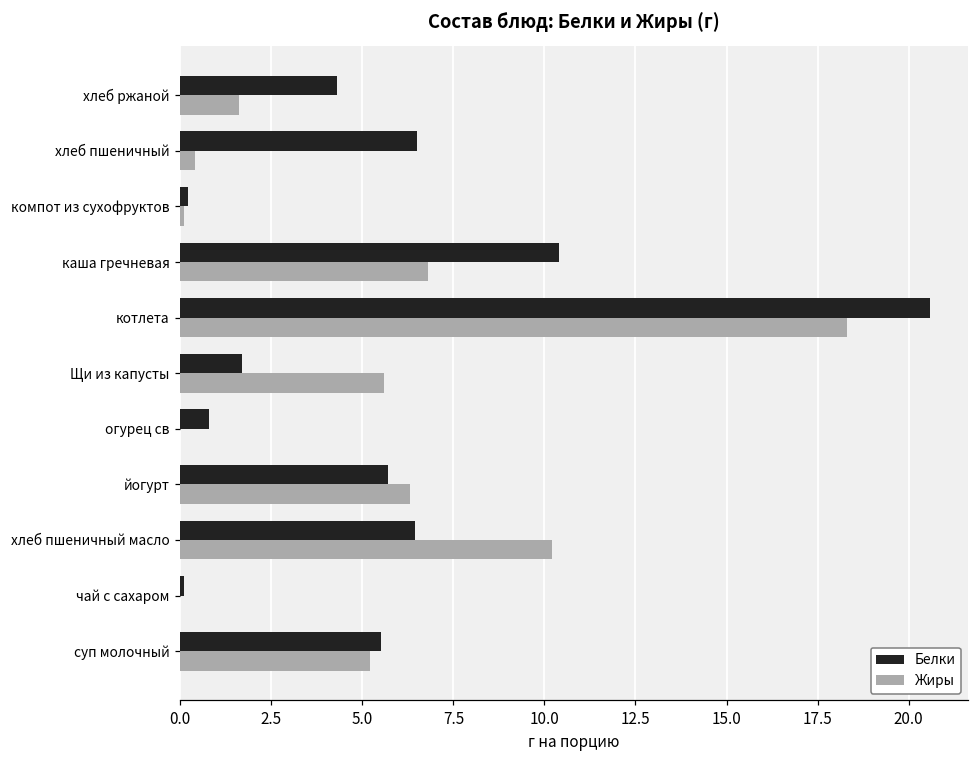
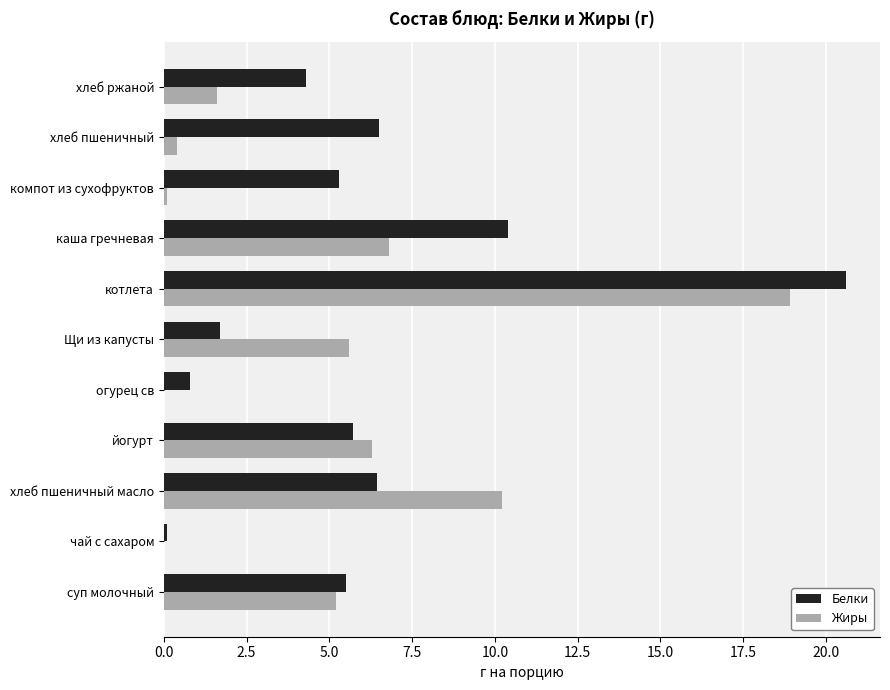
  {
    "Белки": {
      "хлеб ржаной": 4.3,
      "хлеб пшеничный": 6.5,
-     "компот из сухофруктов": 0.2,
+     "компот из сухофруктов": 5.3,
      "каша гречневая": 10.4,
      "котлета": 20.6,
      "Щи из капусты": 1.7,
      "огурец св": 0.8,
      "йогурт": 5.7,
      "хлеб пшеничный масло": 6.5,
      "чай с сахаром": 0.1,
      "суп молочный": 5.5
    },
    "Жиры": {
      "хлеб ржаной": 1.6,
      "хлеб пшеничный": 0.4,
      "компот из сухофруктов": 0.1,
      "каша гречневая": 6.8,
-     "котлета": 18.3,
+     "котлета": 18.9,
      "Щи из капусты": 5.6,
      "огурец св": 0.0,
      "йогурт": 6.3,
      "хлеб пшеничный масло": 10.2,
      "чай с сахаром": 0.0,
      "суп молочный": 5.2
    }
  }
